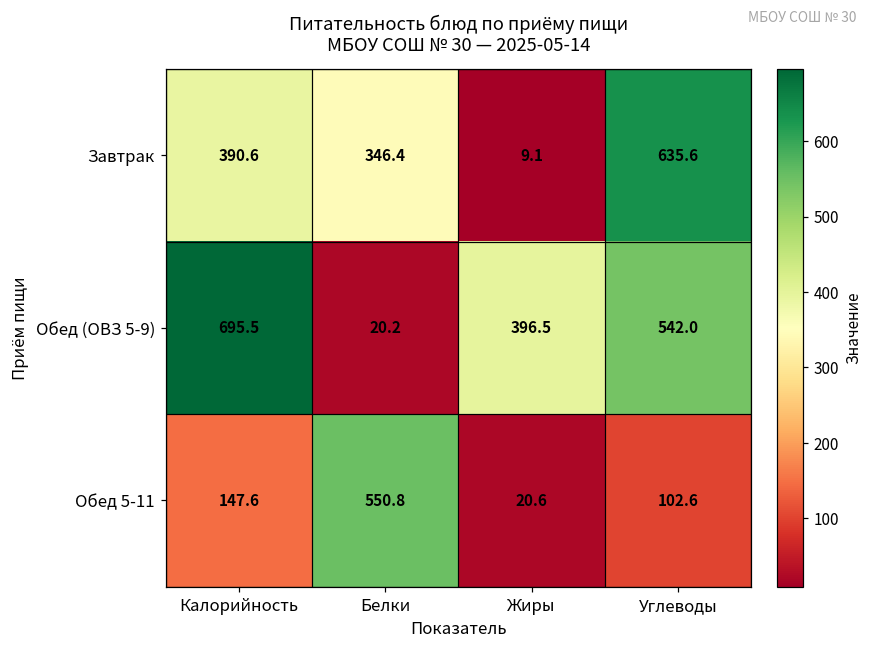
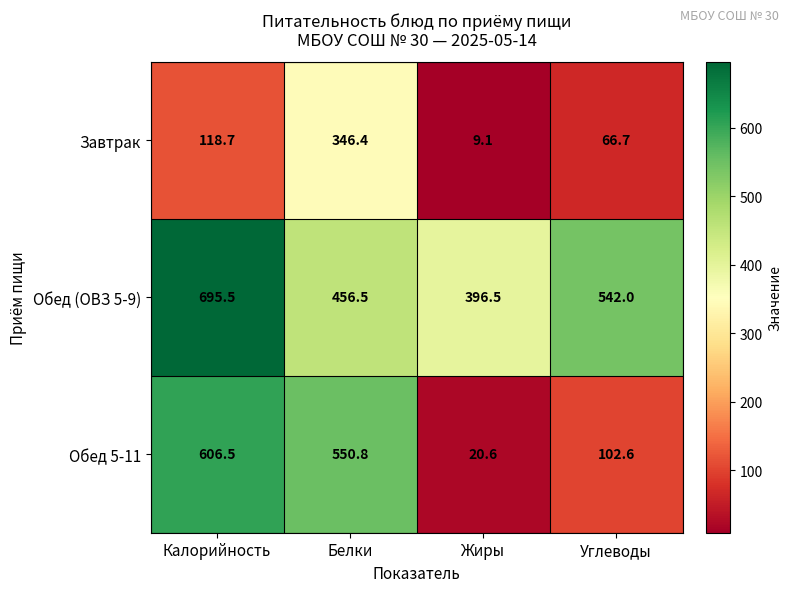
  {
    "Завтрак": {
-     "Калорийность": 390.6,
+     "Калорийность": 118.7,
      "Белки": 346.4,
      "Жиры": 9.1,
-     "Углеводы": 635.6
+     "Углеводы": 66.7
    },
    "Обед (ОВЗ 5-9)": {
      "Калорийность": 695.5,
-     "Белки": 20.2,
+     "Белки": 456.5,
      "Жиры": 396.5,
      "Углеводы": 542.0
    },
    "Обед 5-11": {
-     "Калорийность": 147.6,
+     "Калорийность": 606.5,
      "Белки": 550.8,
      "Жиры": 20.6,
      "Углеводы": 102.6
    }
  }
